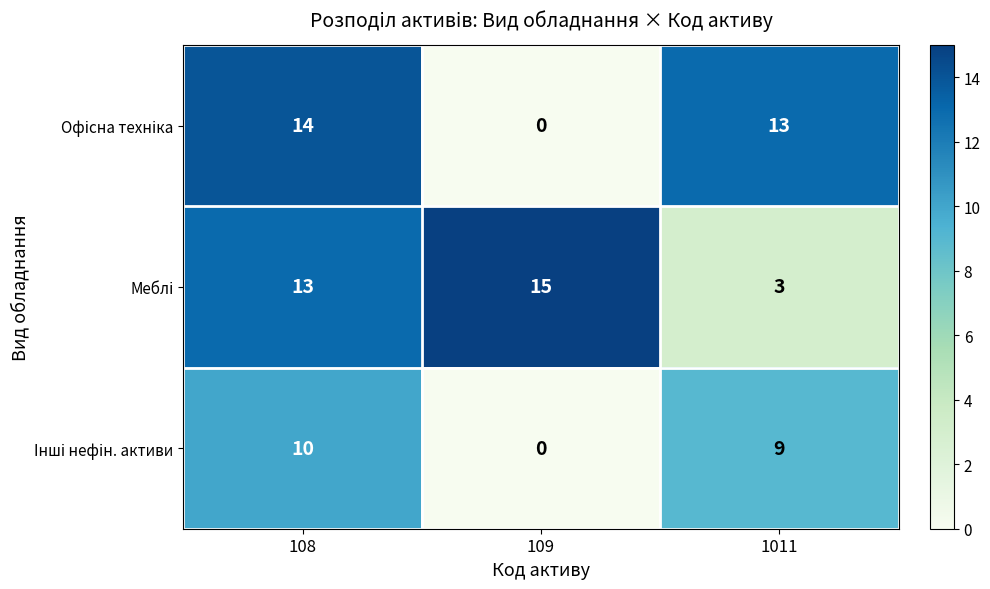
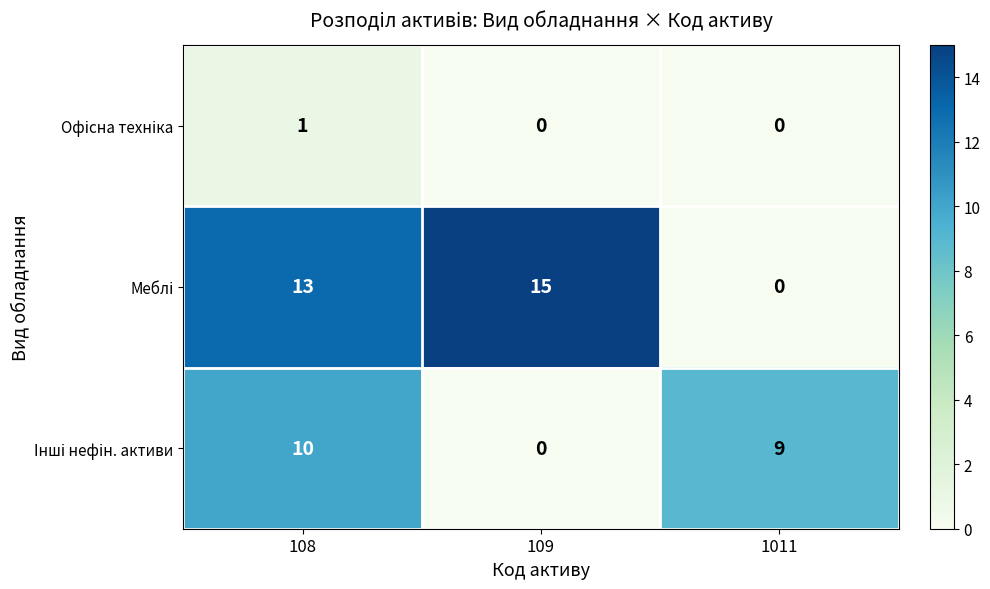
  {
    "Офісна техніка": {
-     "108": 14,
+     "108": 1,
      "109": 0,
-     "1011": 13
+     "1011": 0
    },
    "Меблі": {
      "108": 13,
      "109": 15,
-     "1011": 3
+     "1011": 0
    },
    "Інші нефін. активи": {
      "108": 10,
      "109": 0,
      "1011": 9
    }
  }
